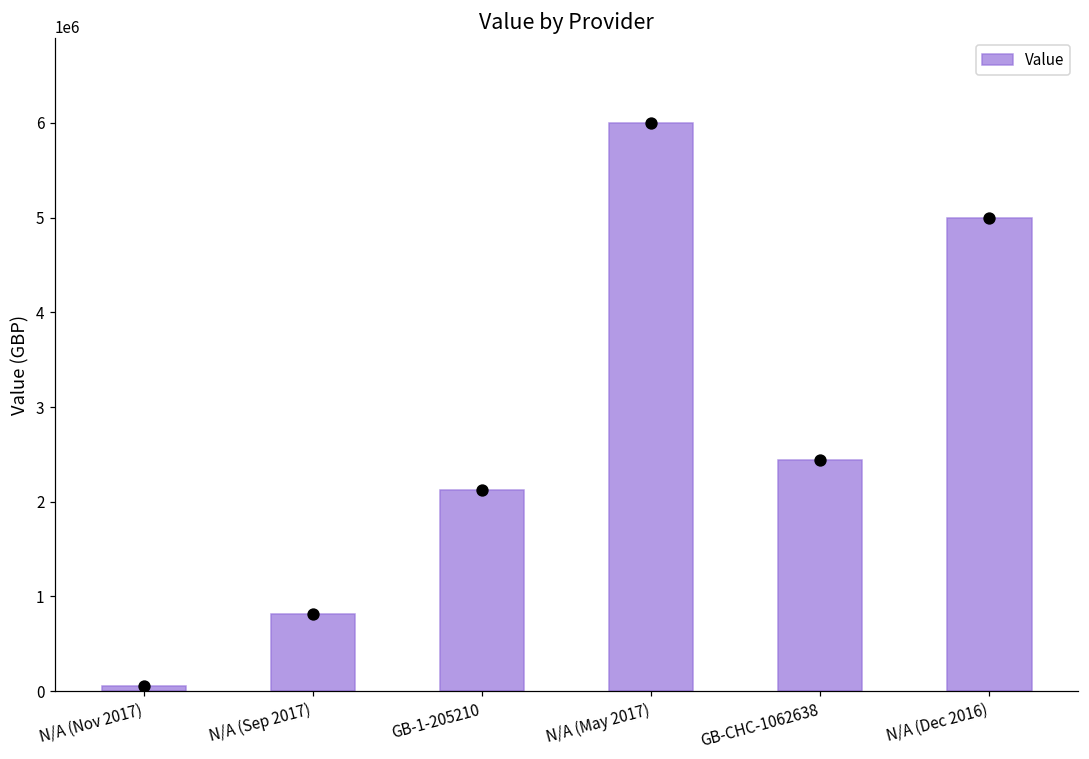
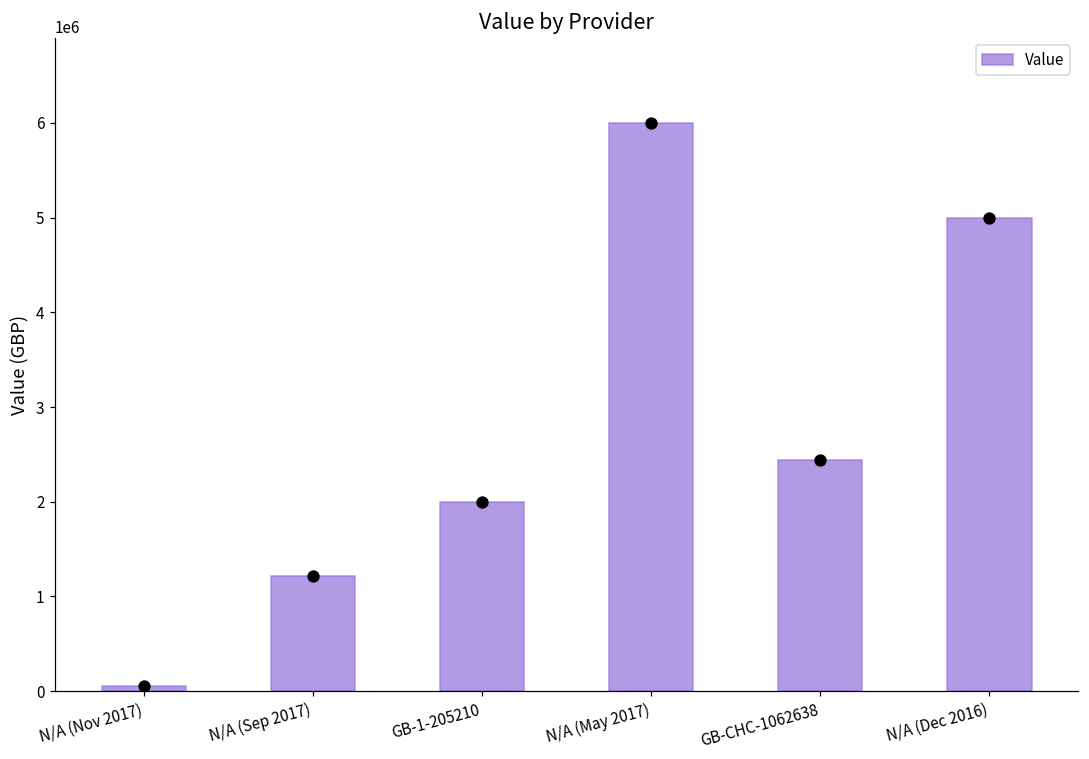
  {
    "N/A (Nov 2017)": 100000,
-   "N/A (Sep 2017)": 800000,
-   "GB-1-205210": 2100000,
+   "N/A (Sep 2017)": 1200000,
+   "GB-1-205210": 2000000,
    "N/A (May 2017)": 6000000,
    "GB-CHC-1062638": 2400000,
    "N/A (Dec 2016)": 5000000
  }
